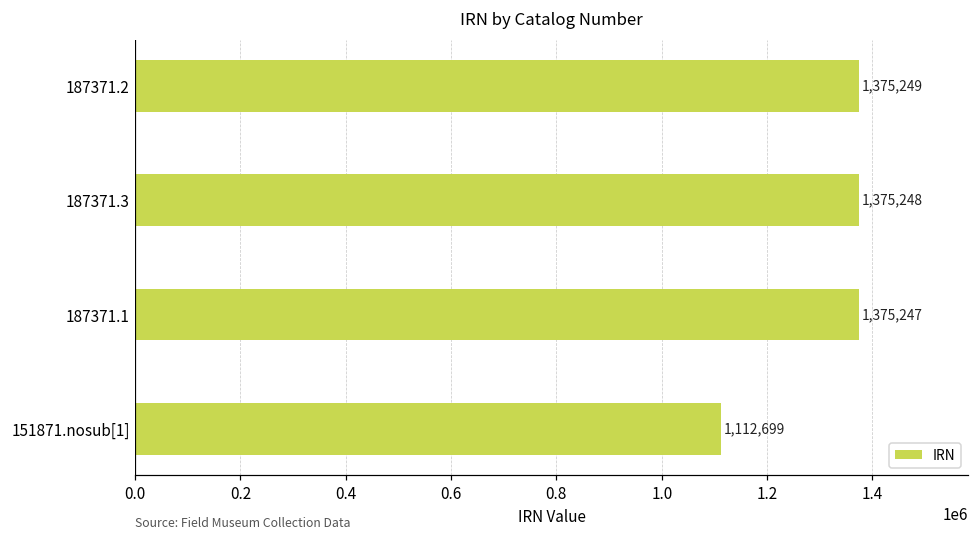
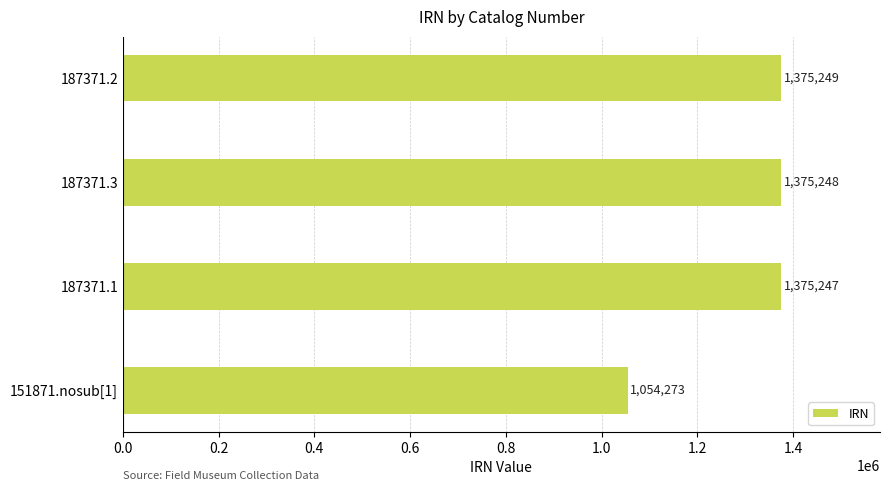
  {
    "187371.2": "1,375,249",
    "187371.3": "1,375,248",
    "187371.1": "1,375,247",
-   "151871.nosub[1]": "1,112,699"
+   "151871.nosub[1]": "1,054,273"
  }
